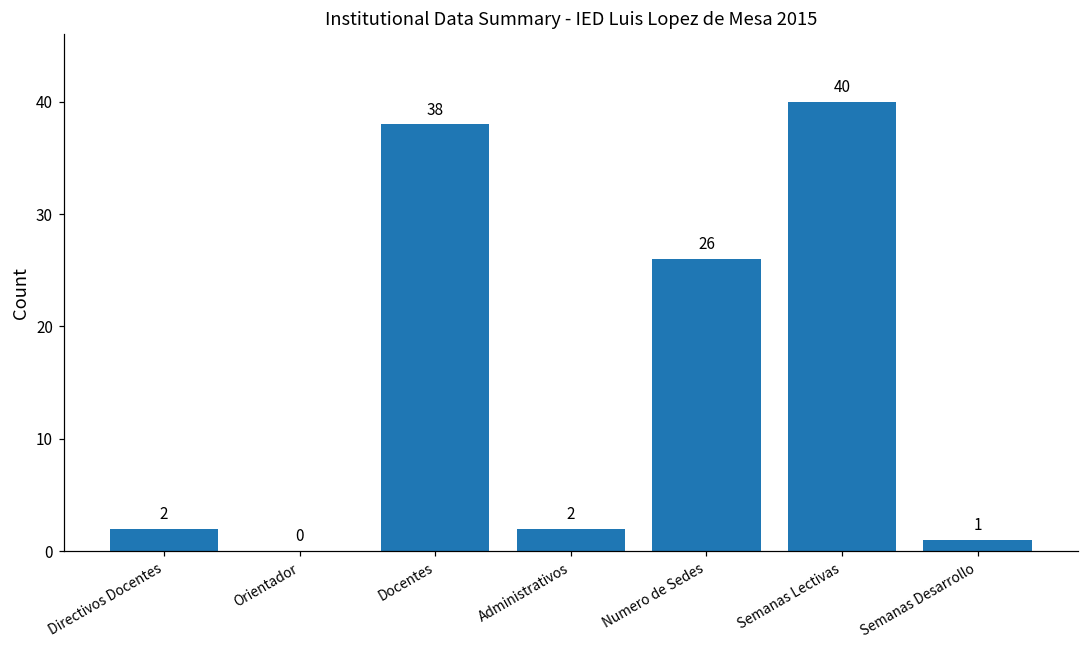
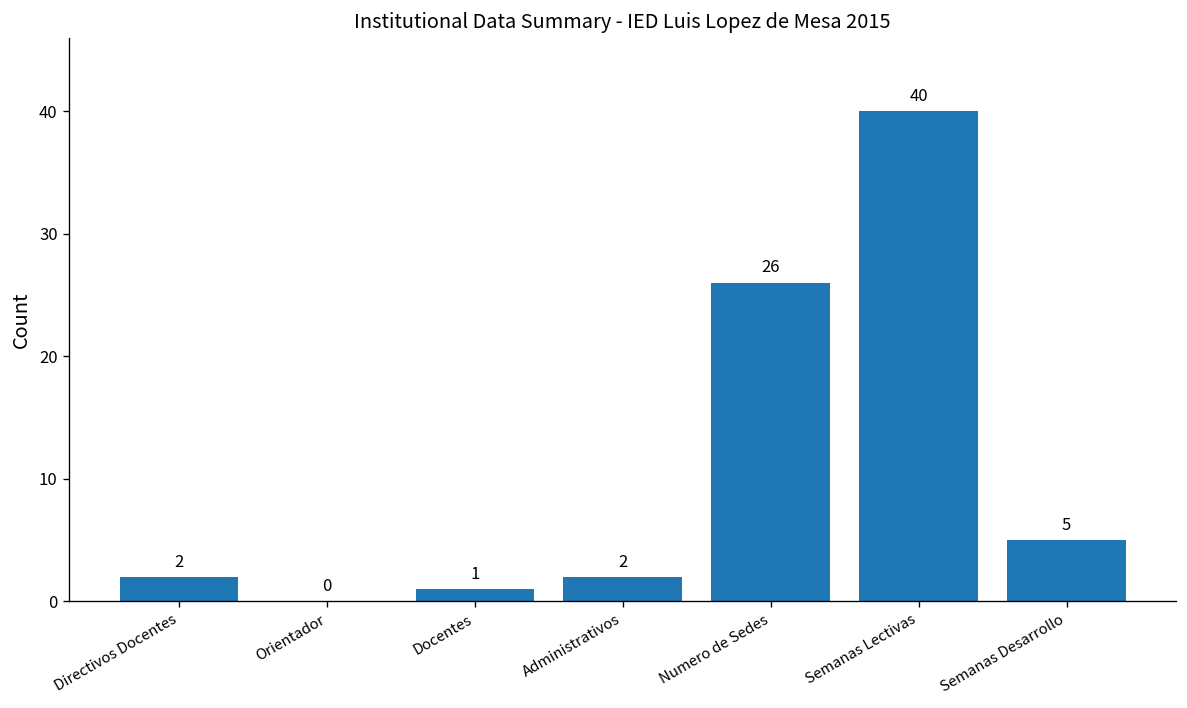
  {
    "Directivos Docentes": 2,
    "Orientador": 0,
-   "Docentes": 38,
+   "Docentes": 1,
    "Administrativos": 2,
    "Numero de Sedes": 26,
    "Semanas Lectivas": 40,
-   "Semanas Desarrollo": 1
+   "Semanas Desarrollo": 5
  }
